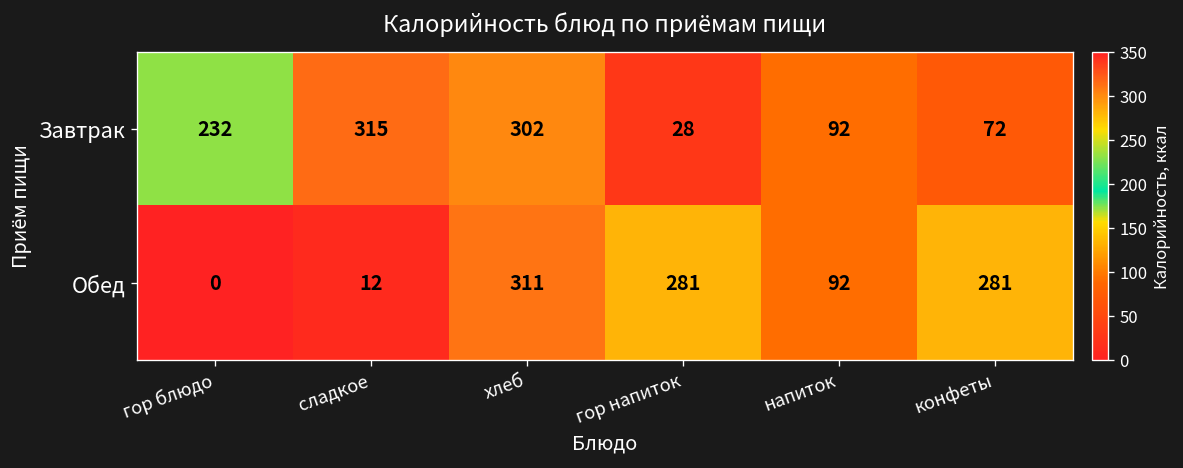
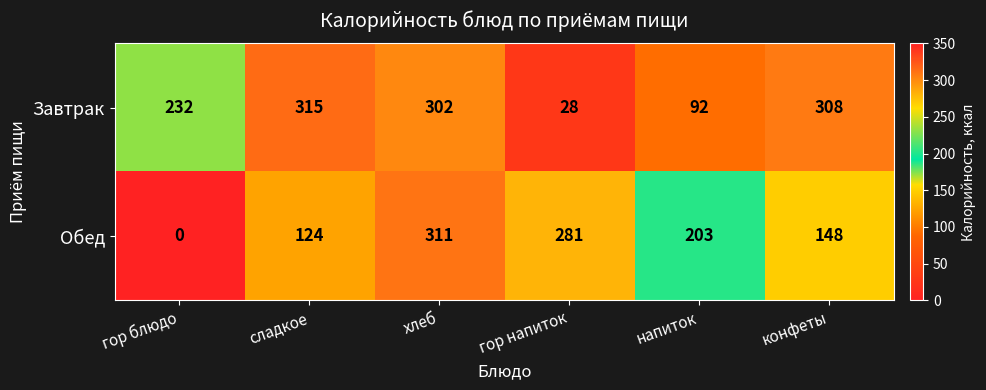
  {
    "Завтрак": {
      "гор блюдо": 232,
      "сладкое": 315,
      "хлеб": 302,
      "гор напиток": 28,
      "напиток": 92,
-     "конфеты": 72
+     "конфеты": 308
    },
    "Обед": {
      "гор блюдо": 0,
-     "сладкое": 12,
+     "сладкое": 124,
      "хлеб": 311,
      "гор напиток": 281,
-     "напиток": 92,
-     "конфеты": 281
+     "напиток": 203,
+     "конфеты": 148
    }
  }
